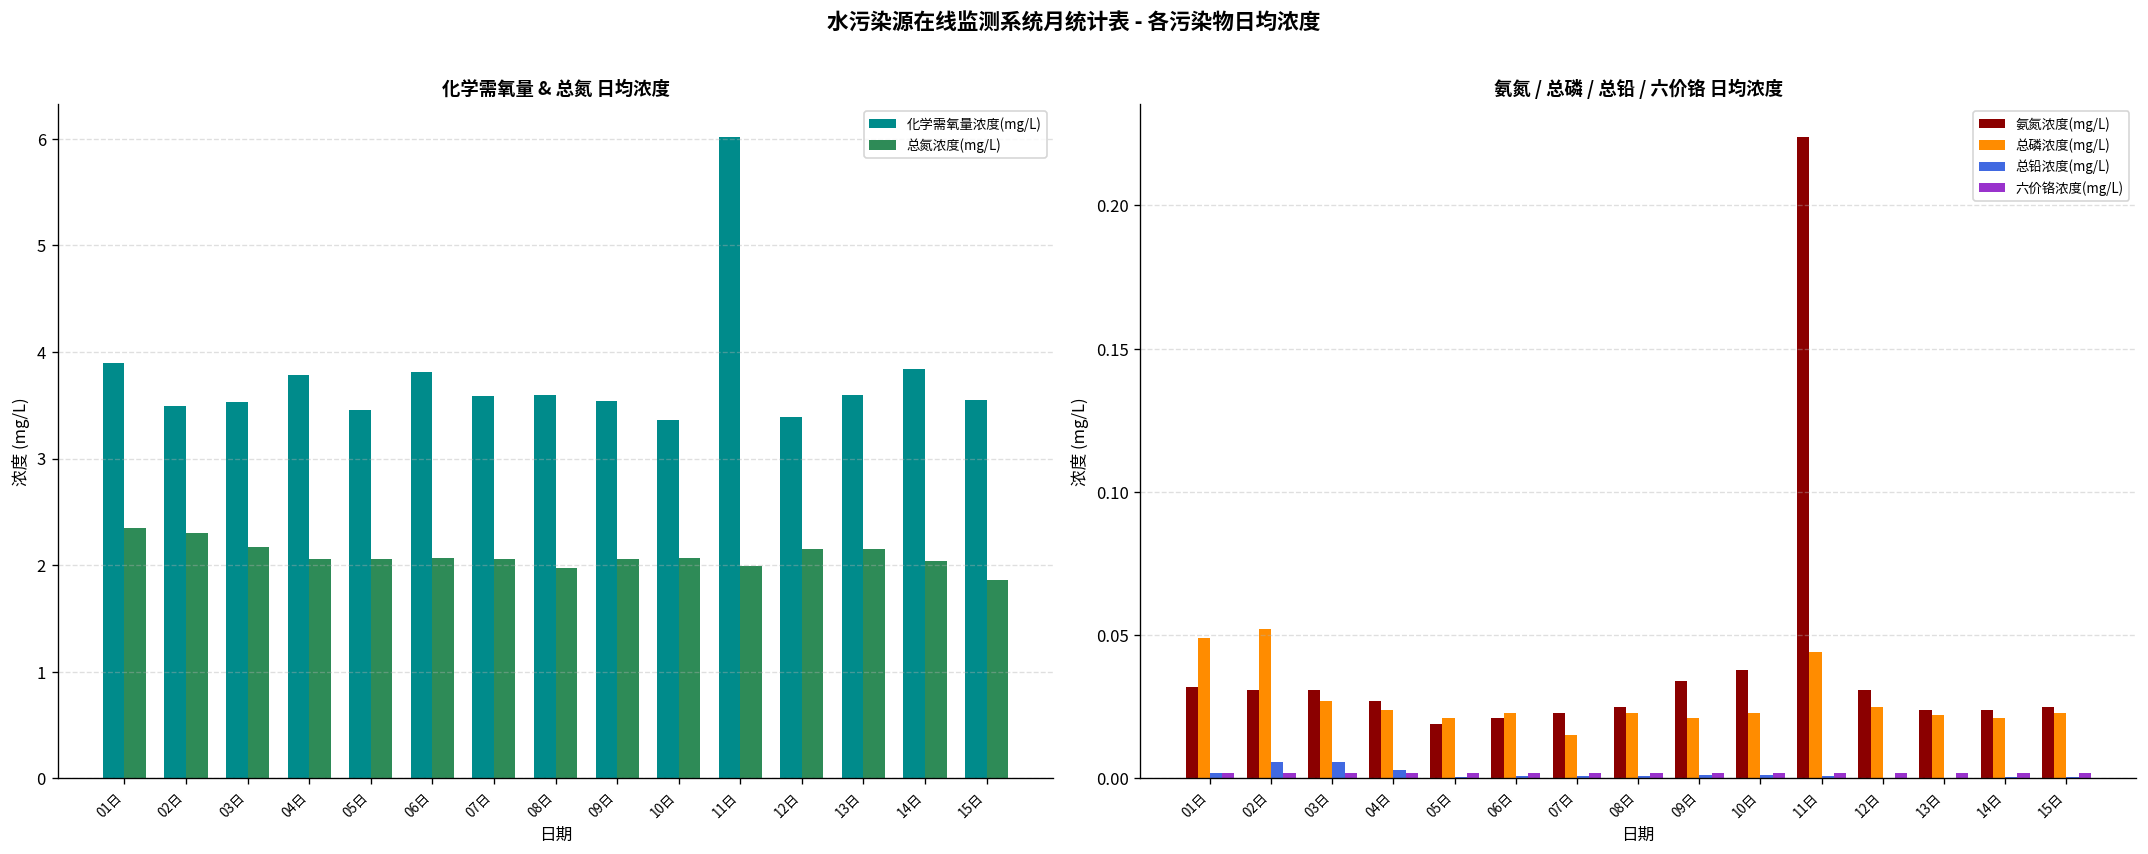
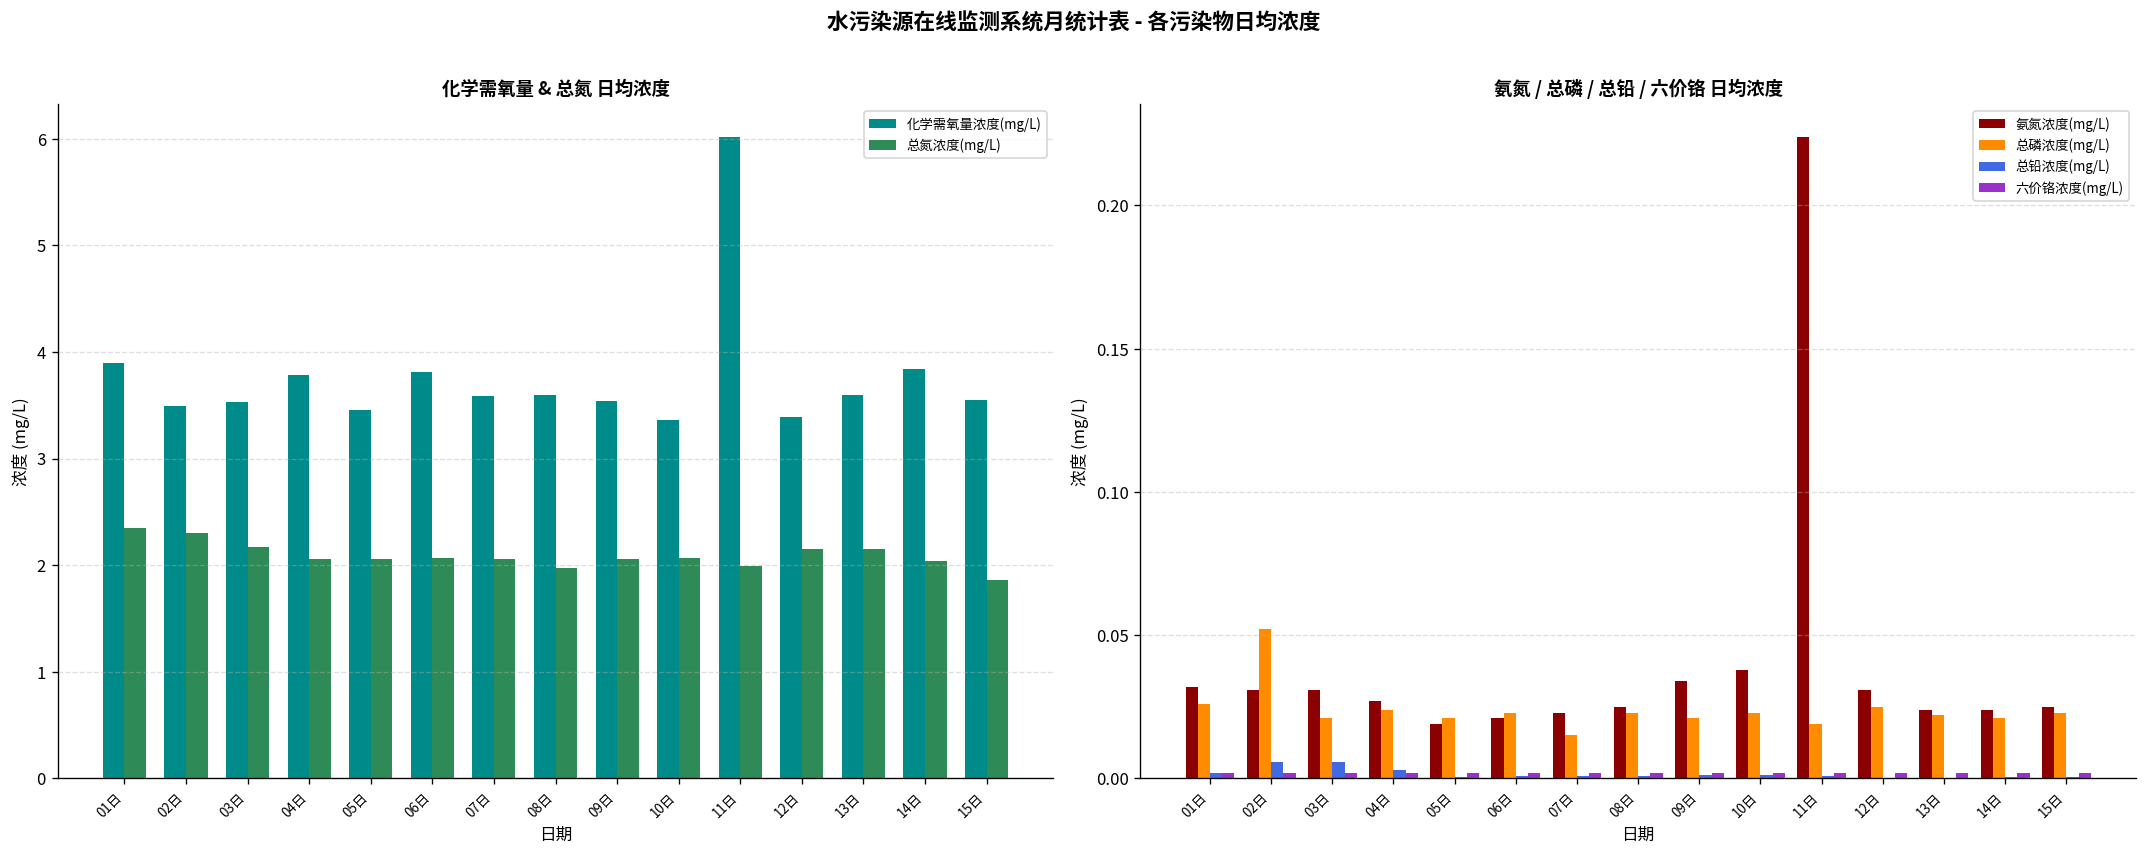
  {
    "化学需氧量 & 总氮 日均浓度": {
      "化学需氧量浓度(mg/L)": {
        "01日": 3.9,
        "02日": 3.5,
        "03日": 3.5,
        "04日": 3.8,
        "05日": 3.5,
        "06日": 3.8,
        "07日": 3.6,
        "08日": 3.6,
        "09日": 3.5,
        "10日": 3.4,
        "11日": 6.0,
        "12日": 3.4,
        "13日": 3.6,
        "14日": 3.8,
        "15日": 3.6
      },
      "总氮浓度(mg/L)": {
        "01日": 2.4,
        "02日": 2.3,
        "03日": 2.2,
        "04日": 2.1,
        "05日": 2.1,
        "06日": 2.1,
        "07日": 2.1,
        "08日": 2.0,
        "09日": 2.1,
        "10日": 2.1,
        "11日": 2.0,
        "12日": 2.2,
        "13日": 2.2,
        "14日": 2.0,
        "15日": 1.9
      }
    },
    "氨氮 / 总磷 / 总铅 / 六价铬 日均浓度": {
      "氨氮浓度(mg/L)": {
        "01日": 0.032,
        "02日": 0.031,
        "03日": 0.031,
        "04日": 0.027,
        "05日": 0.019,
        "06日": 0.021,
        "07日": 0.023,
        "08日": 0.025,
        "09日": 0.034,
        "10日": 0.038,
        "11日": 0.224,
        "12日": 0.031,
        "13日": 0.024,
        "14日": 0.024,
        "15日": 0.025
      },
      "总磷浓度(mg/L)": {
-       "01日": 0.049,
+       "01日": 0.026,
        "02日": 0.052,
-       "03日": 0.027,
+       "03日": 0.021,
        "04日": 0.024,
        "05日": 0.021,
        "06日": 0.023,
        "07日": 0.015,
        "08日": 0.023,
        "09日": 0.021,
        "10日": 0.023,
-       "11日": 0.044,
+       "11日": 0.019,
        "12日": 0.025,
        "13日": 0.022,
        "14日": 0.021,
        "15日": 0.023
      },
      "总铅浓度(mg/L)": {
        "01日": 0.002,
        "02日": 0.006,
        "03日": 0.006,
        "04日": 0.003,
        "09日": 0.001,
        "10日": 0.001
      },
      "六价铬浓度(mg/L)": {
        "01日": 0.002,
        "02日": 0.002,
        "03日": 0.002,
        "04日": 0.002,
        "05日": 0.002,
        "06日": 0.002,
        "07日": 0.002,
        "08日": 0.002,
        "09日": 0.002,
        "10日": 0.002,
        "11日": 0.002,
        "12日": 0.002,
        "13日": 0.002,
        "14日": 0.002,
        "15日": 0.002
      }
    }
  }
